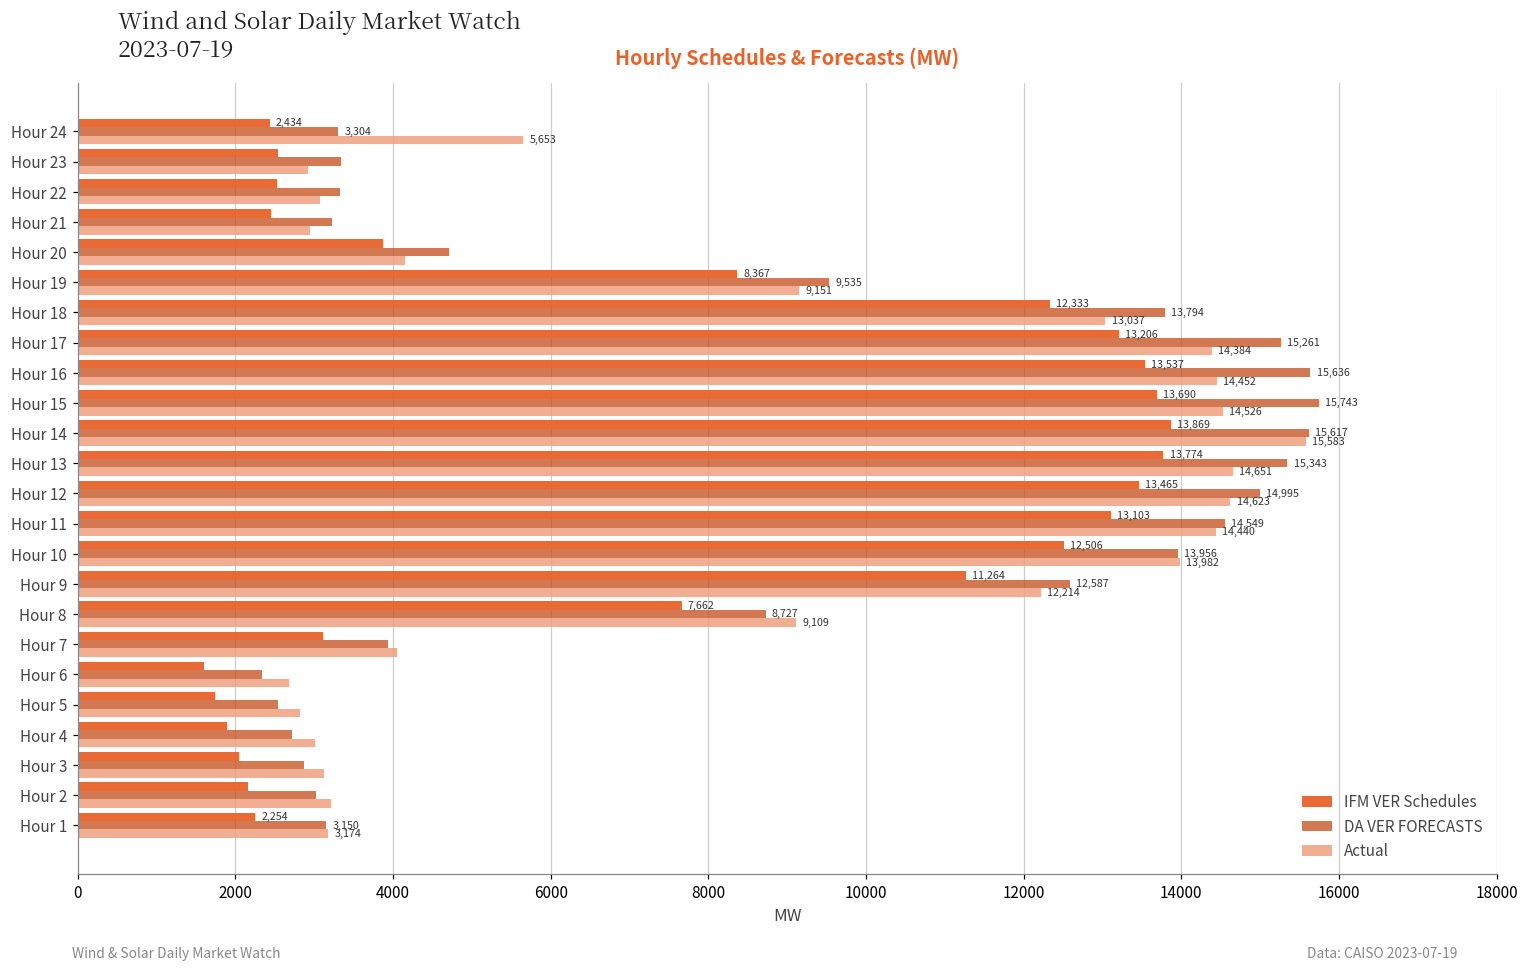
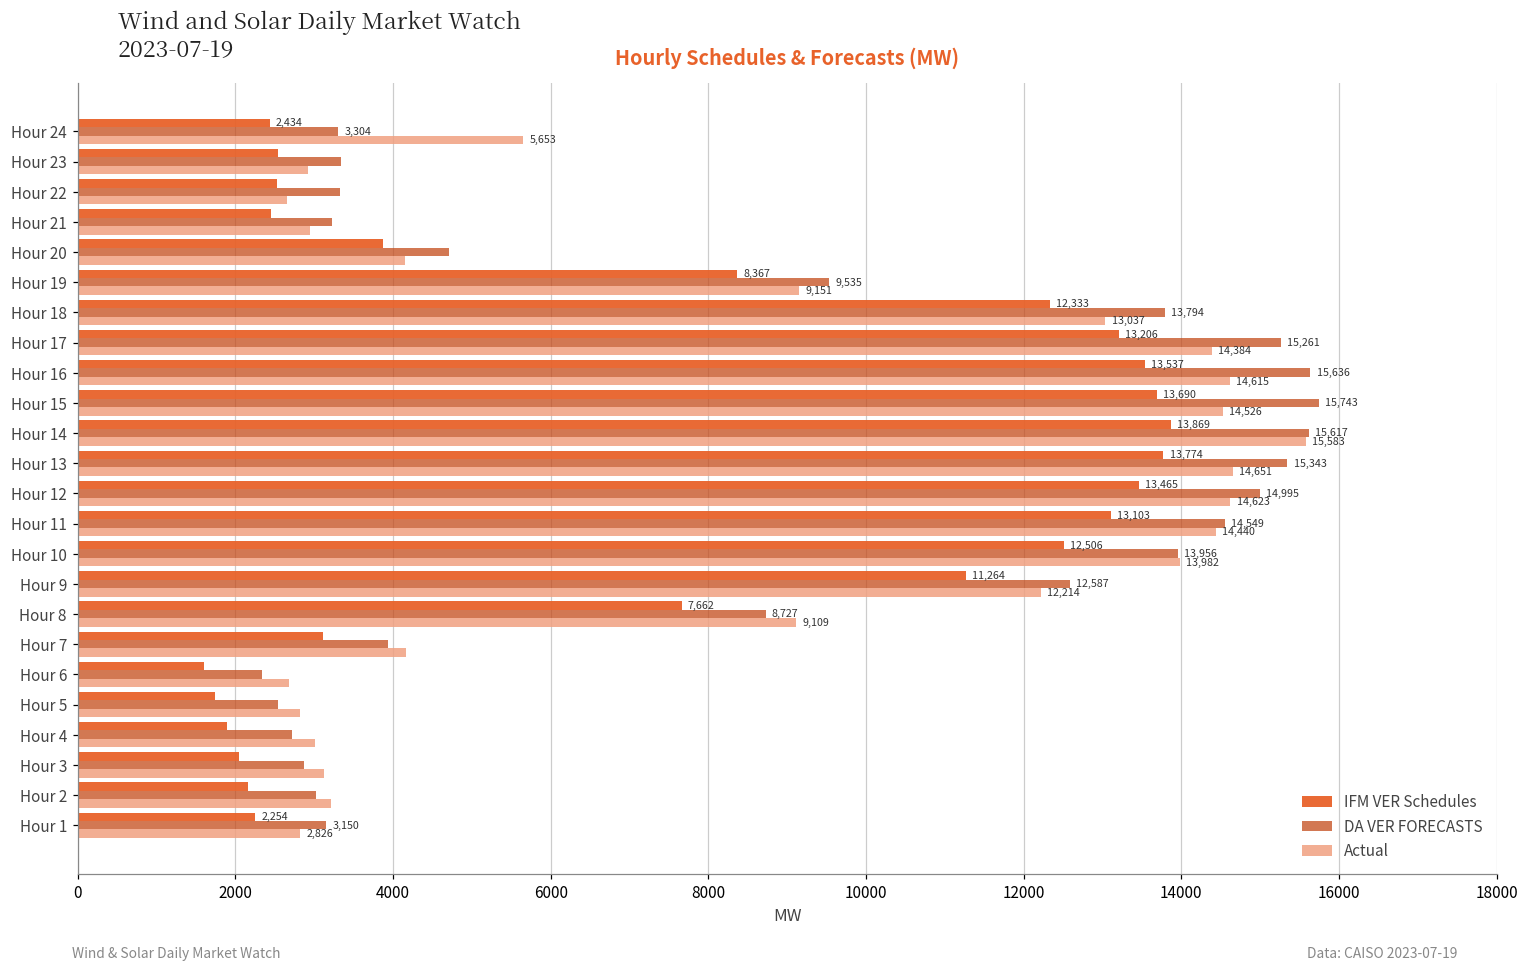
  {
    "Actual": {
      "Hour 24": "5,653",
-     "Hour 22": "3100",
+     "Hour 22": "2700",
      "Hour 19": "9,151",
      "Hour 18": "13,037",
      "Hour 17": "14,384",
-     "Hour 16": "14,452",
+     "Hour 16": "14,615",
      "Hour 15": "14,526",
      "Hour 13": "14,651",
      "Hour 12": "14,623",
      "Hour 9": "12,214",
      "Hour 8": "9,109",
-     "Hour 7": "4000",
-     "Hour 1": "3,174"
+     "Hour 7": "4200",
+     "Hour 1": "2,826"
    }
  }
